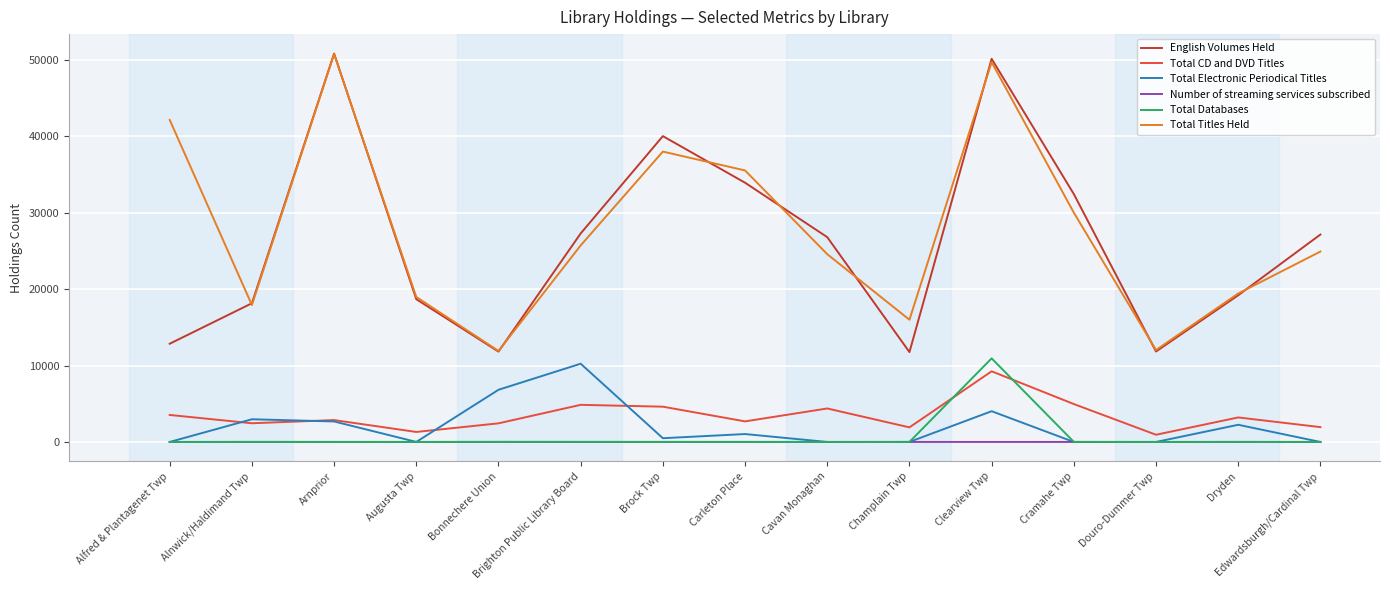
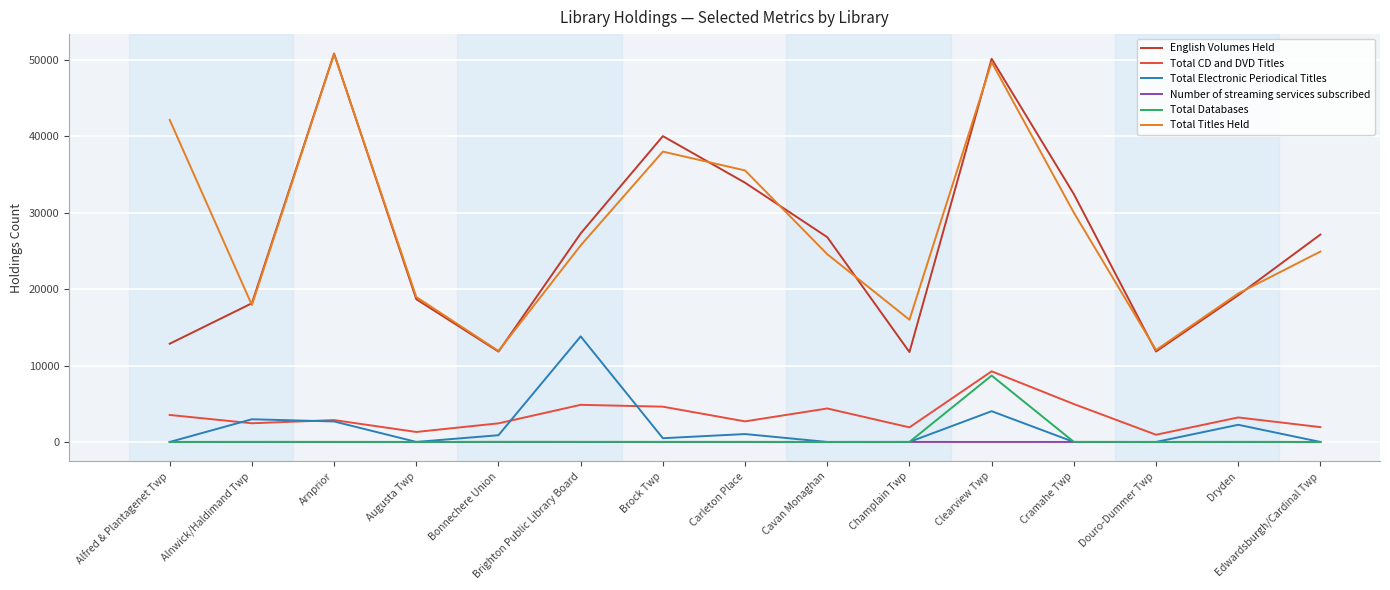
  {
    "Total Electronic Periodical Titles": {
      "Alnwick/Haldimand Twp": 3000,
-     "Bonnechere Union": 7000,
-     "Brighton Public Library Board": 10000,
+     "Bonnechere Union": 1000,
+     "Brighton Public Library Board": 14000,
      "Brock Twp": 0,
      "Carleton Place": 1000,
      "Clearview Twp": 4000,
      "Dryden": 2000
    },
    "Number of streaming services subscribed": {
      "Clearview Twp": 0
    },
    "Total Databases": {
-     "Clearview Twp": 11000
+     "Clearview Twp": 9000
    }
  }
